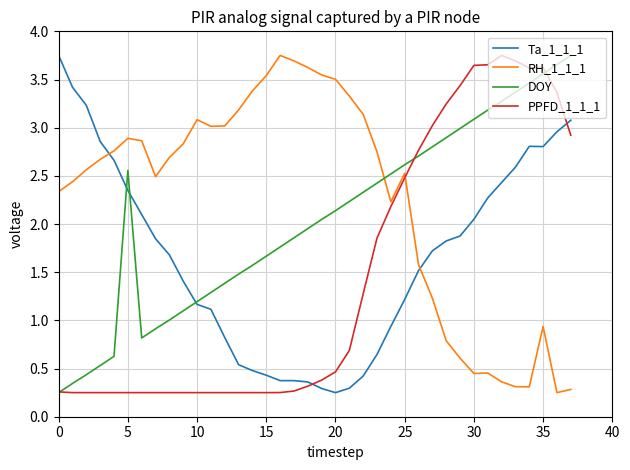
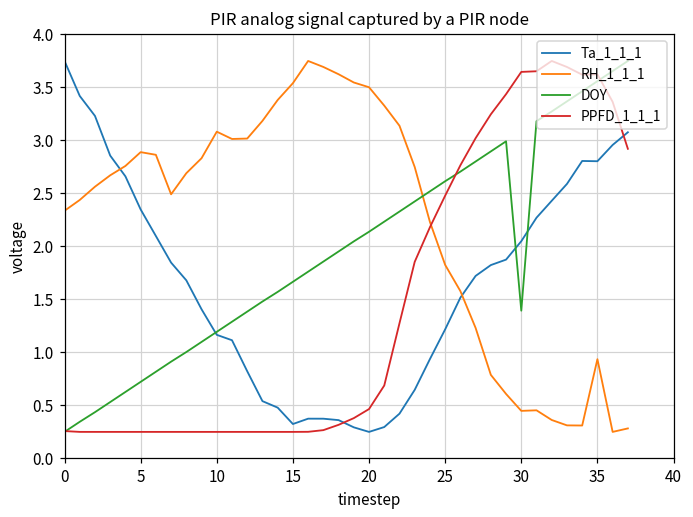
  {
    "Ta_1_1_1": {
      "0": 3.8,
      "5": 2.3,
      "10": 1.2,
-     "15": 0.4,
+     "15": 0.3,
      "20": 0.3,
      "25": 1.2,
      "30": 2.0,
      "35": 2.8
    },
    "RH_1_1_1": {
      "0": 2.3,
      "5": 2.9,
      "10": 3.1,
      "15": 3.5,
      "20": 3.5,
-     "25": 2.5,
+     "25": 1.8,
      "30": 0.4,
      "35": 0.9
    },
    "DOY": {
-     "5": 2.6,
+     "5": 0.7,
      "10": 1.2,
      "15": 1.7,
      "20": 2.1,
      "25": 2.6,
-     "30": 3.1
+     "30": 1.4
    },
    "PPFD_1_1_1": {
      "5": 0.3,
      "10": 0.3,
      "15": 0.3,
      "20": 0.5,
      "25": 2.5,
      "30": 3.6
    }
  }
